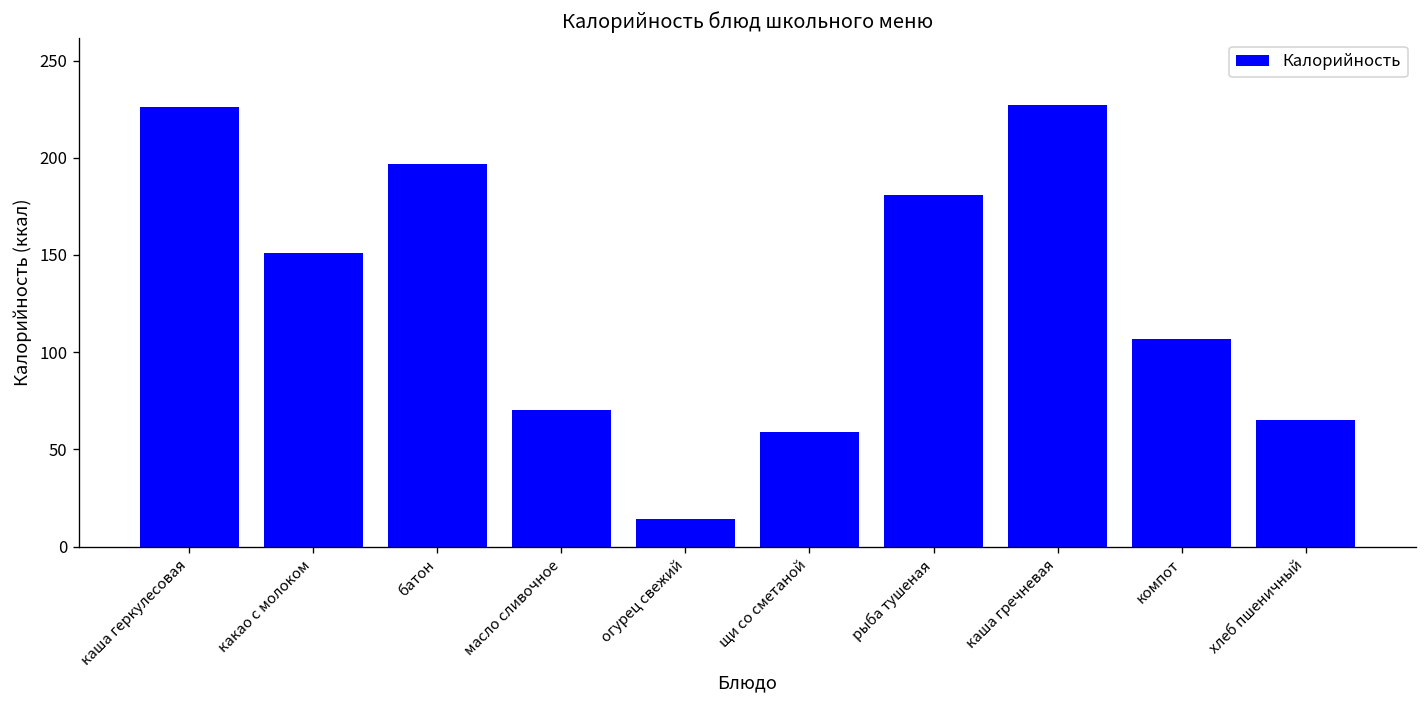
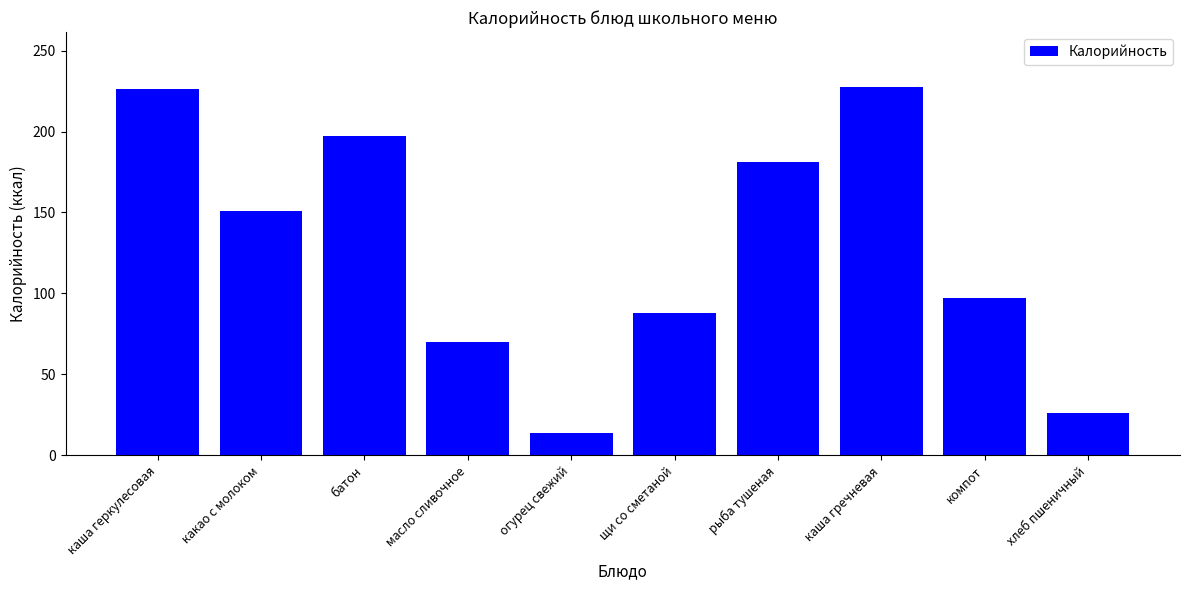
  {
    "каша геркулесовая": 226,
    "какао с молоком": 151,
    "батон": 197,
    "масло сливочное": 70,
    "огурец свежий": 14,
-   "щи со сметаной": 59,
+   "щи со сметаной": 88,
    "рыба тушеная": 181,
    "каша гречневая": 227,
-   "компот": 107,
-   "хлеб пшеничный": 65
+   "компот": 97,
+   "хлеб пшеничный": 26
  }
